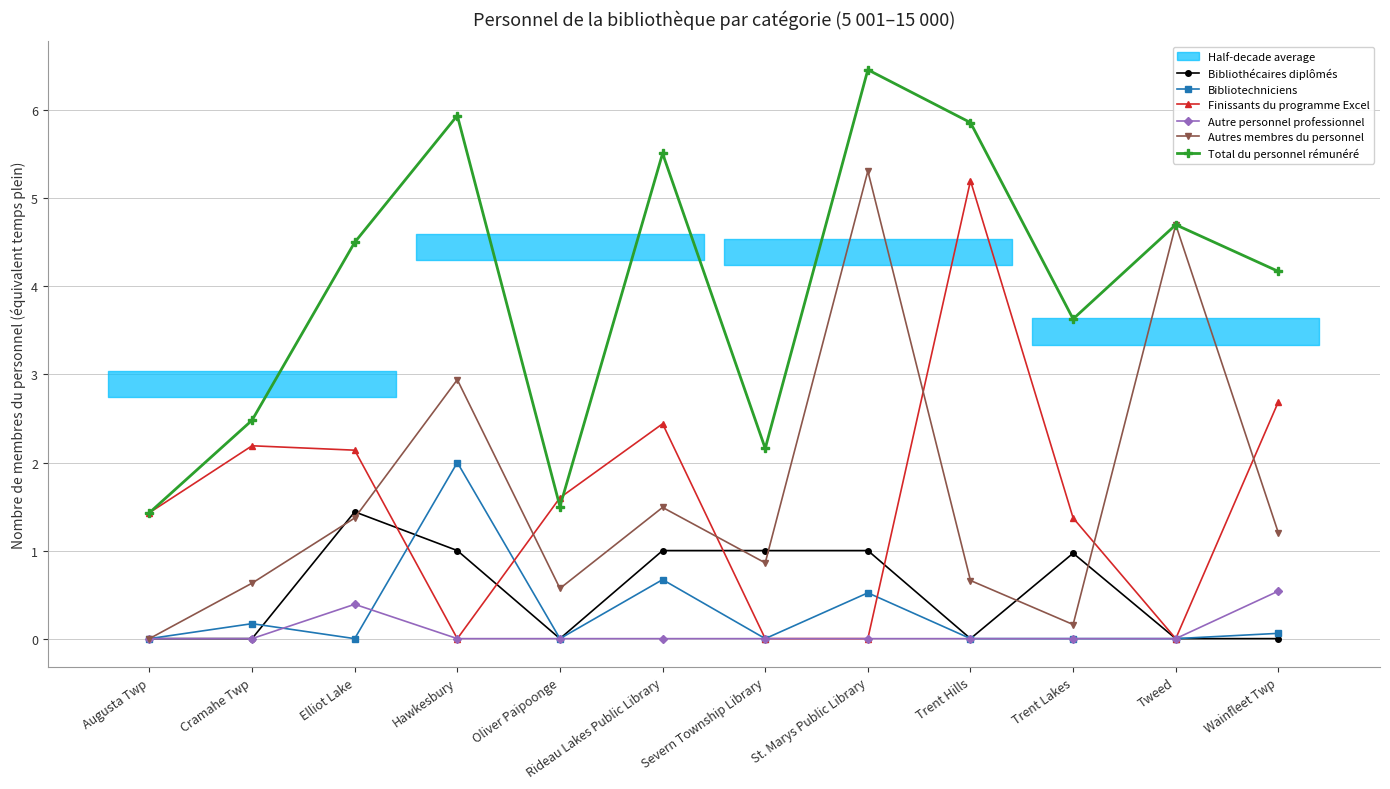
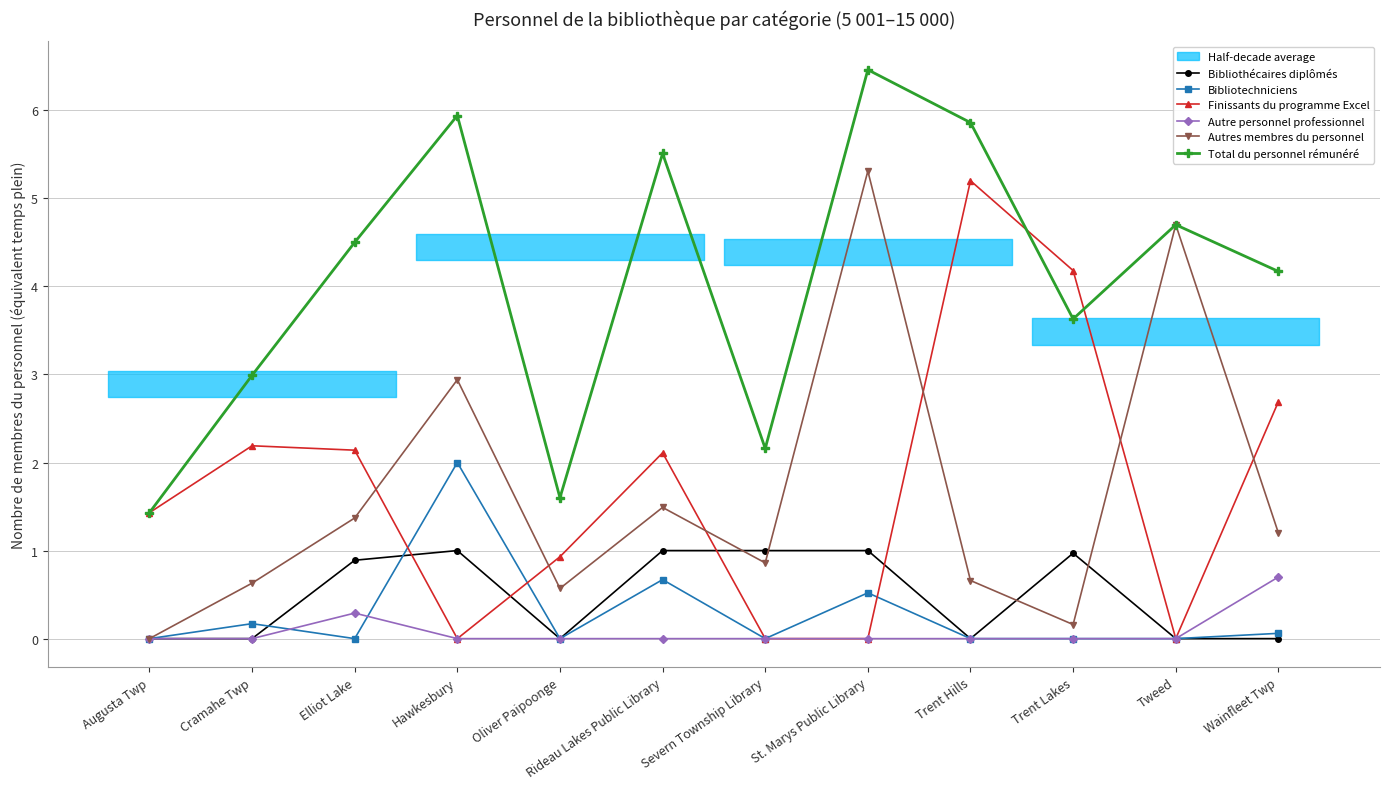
  {
    "Bibliothécaires diplômés": {
-     "Elliot Lake": 1.4,
+     "Elliot Lake": 0.9,
      "Hawkesbury": 1.0,
      "Rideau Lakes Public Library": 1.0,
      "Severn Township Library": 1.0,
      "St. Marys Public Library": 1.0,
      "Trent Lakes": 1.0,
      "Wainfleet Twp": 0.0
    },
    "Bibliotechniciens": {
      "Cramahe Twp": 0.2,
      "Elliot Lake": 0.0,
      "Hawkesbury": 2.0,
      "Rideau Lakes Public Library": 0.7,
      "St. Marys Public Library": 0.5,
      "Wainfleet Twp": 0.1
    },
    "Finissants du programme Excel": {
      "Cramahe Twp": 2.2,
      "Elliot Lake": 2.1,
-     "Oliver Paipoonge": 1.6,
-     "Rideau Lakes Public Library": 2.4,
+     "Oliver Paipoonge": 0.9,
+     "Rideau Lakes Public Library": 2.1,
      "Trent Hills": 5.2,
-     "Trent Lakes": 1.4,
+     "Trent Lakes": 4.2,
      "Wainfleet Twp": 2.7
    },
    "Autre personnel professionnel": {
-     "Elliot Lake": 0.4,
+     "Elliot Lake": 0.3,
      "Rideau Lakes Public Library": 0.0,
-     "Wainfleet Twp": 0.5
+     "Wainfleet Twp": 0.7
    },
    "Autres membres du personnel": {
      "Cramahe Twp": 0.6,
      "Elliot Lake": 1.4,
      "Hawkesbury": 2.9,
      "Oliver Paipoonge": 0.6,
      "Rideau Lakes Public Library": 1.5,
      "Severn Township Library": 0.9,
      "St. Marys Public Library": 5.3,
      "Trent Hills": 0.7,
      "Trent Lakes": 0.2,
      "Wainfleet Twp": 1.2
    },
    "Total du personnel rémunéré": {
-     "Cramahe Twp": 2.5,
+     "Cramahe Twp": 3.0,
      "Elliot Lake": 4.5,
      "Hawkesbury": 5.9,
-     "Oliver Paipoonge": 1.5,
+     "Oliver Paipoonge": 1.6,
      "Rideau Lakes Public Library": 5.5,
      "Severn Township Library": 2.2,
      "St. Marys Public Library": 6.5,
      "Trent Hills": 5.9,
      "Trent Lakes": 3.6,
      "Wainfleet Twp": 4.2
    }
  }
